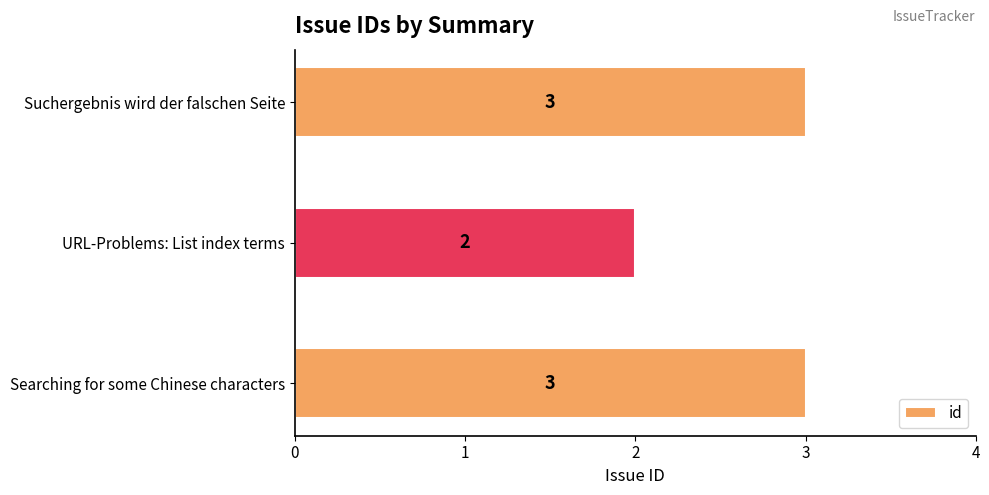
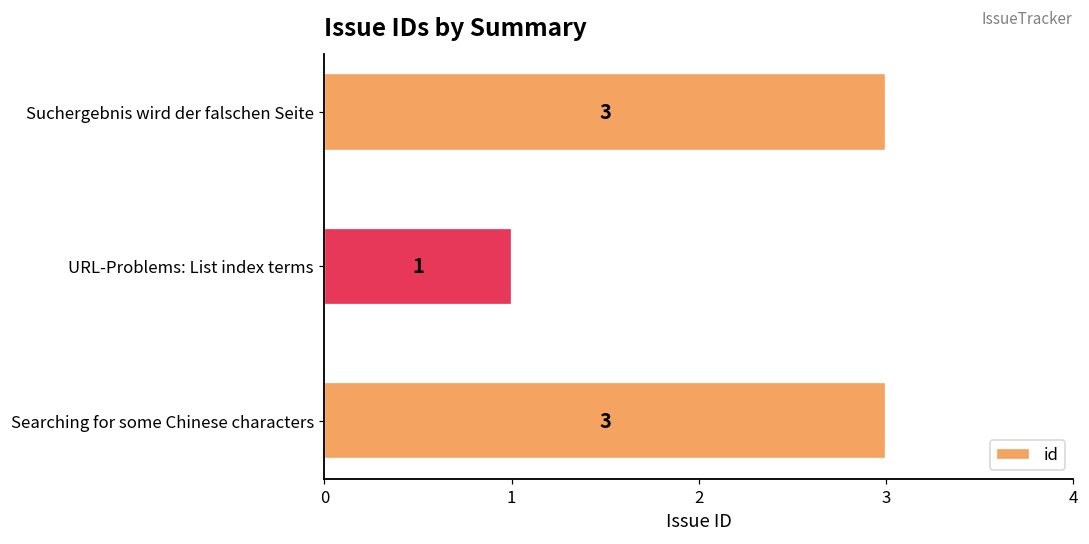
  {
    "Suchergebnis wird der falschen Seite": 3,
-   "URL-Problems: List index terms": 2,
+   "URL-Problems: List index terms": 1,
    "Searching for some Chinese characters": 3
  }
